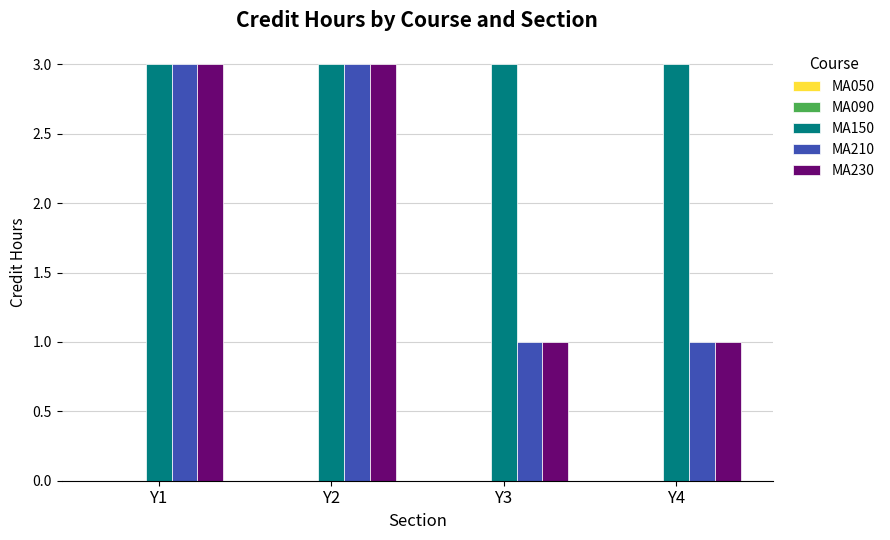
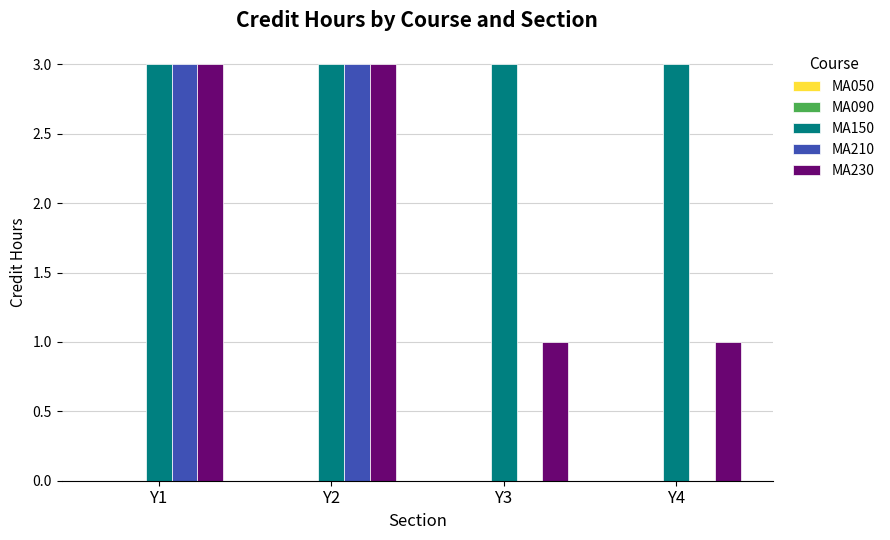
  {
    "MA050": {
      "Y1": 0,
      "Y2": 0,
      "Y3": 0,
      "Y4": 0
    },
    "MA090": {
      "Y1": 0,
      "Y2": 0,
      "Y3": 0,
      "Y4": 0
    },
    "MA150": {
      "Y1": 3,
      "Y2": 3,
      "Y3": 3,
      "Y4": 3
    },
    "MA210": {
      "Y1": 3,
      "Y2": 3,
-     "Y3": 1,
-     "Y4": 1
+     "Y3": 0,
+     "Y4": 0
    },
    "MA230": {
      "Y1": 3,
      "Y2": 3,
      "Y3": 1,
      "Y4": 1
    }
  }
